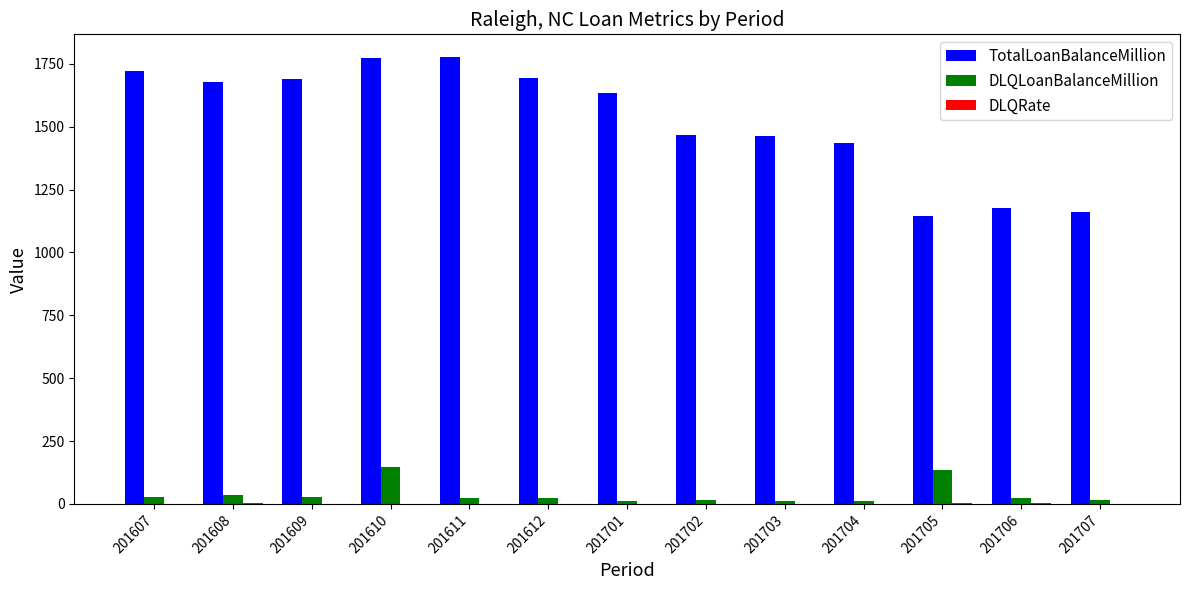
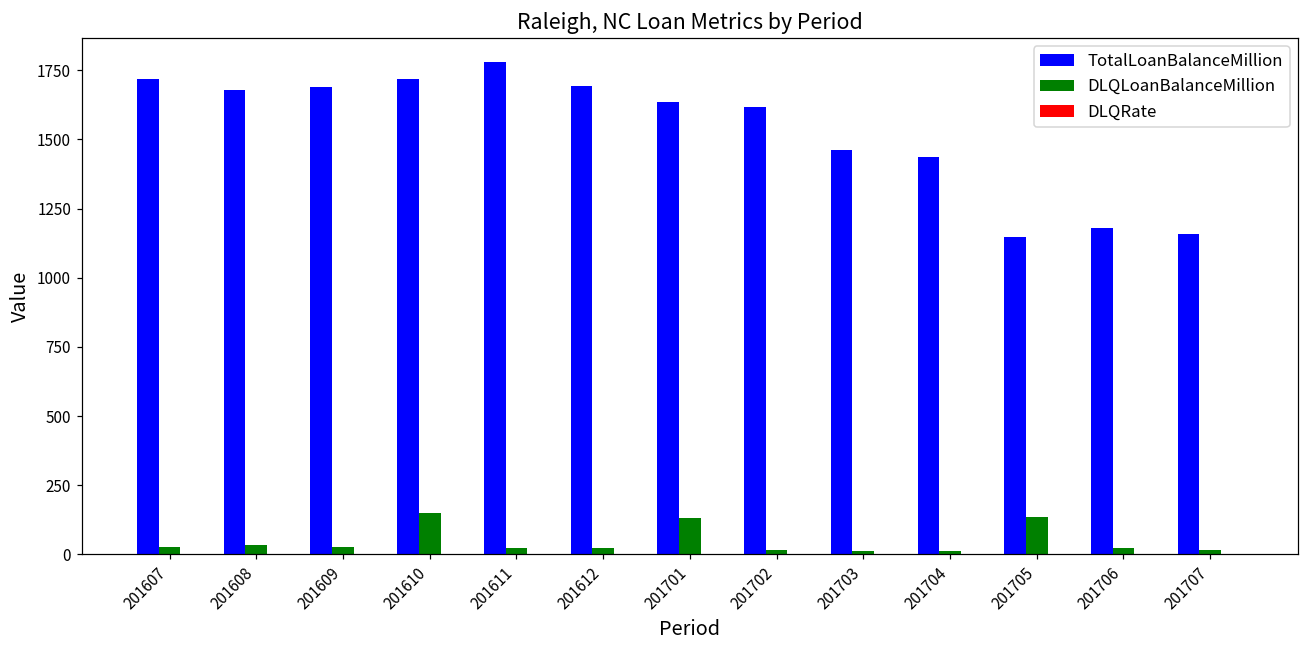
  {
    "TotalLoanBalanceMillion": {
      "201607": 1720,
      "201608": 1680,
      "201609": 1690,
-     "201610": 1770,
+     "201610": 1720,
      "201611": 1780,
      "201612": 1690,
      "201701": 1630,
-     "201702": 1470,
+     "201702": 1620,
      "201703": 1460,
      "201704": 1440,
      "201705": 1150,
      "201706": 1180,
      "201707": 1160
    },
    "DLQLoanBalanceMillion": {
      "201607": 30,
      "201608": 30,
      "201609": 30,
      "201610": 150,
      "201611": 20,
      "201612": 20,
-     "201701": 10,
+     "201701": 130,
      "201702": 20,
      "201703": 10,
      "201704": 10,
      "201705": 140,
      "201706": 20,
      "201707": 20
    }
  }
